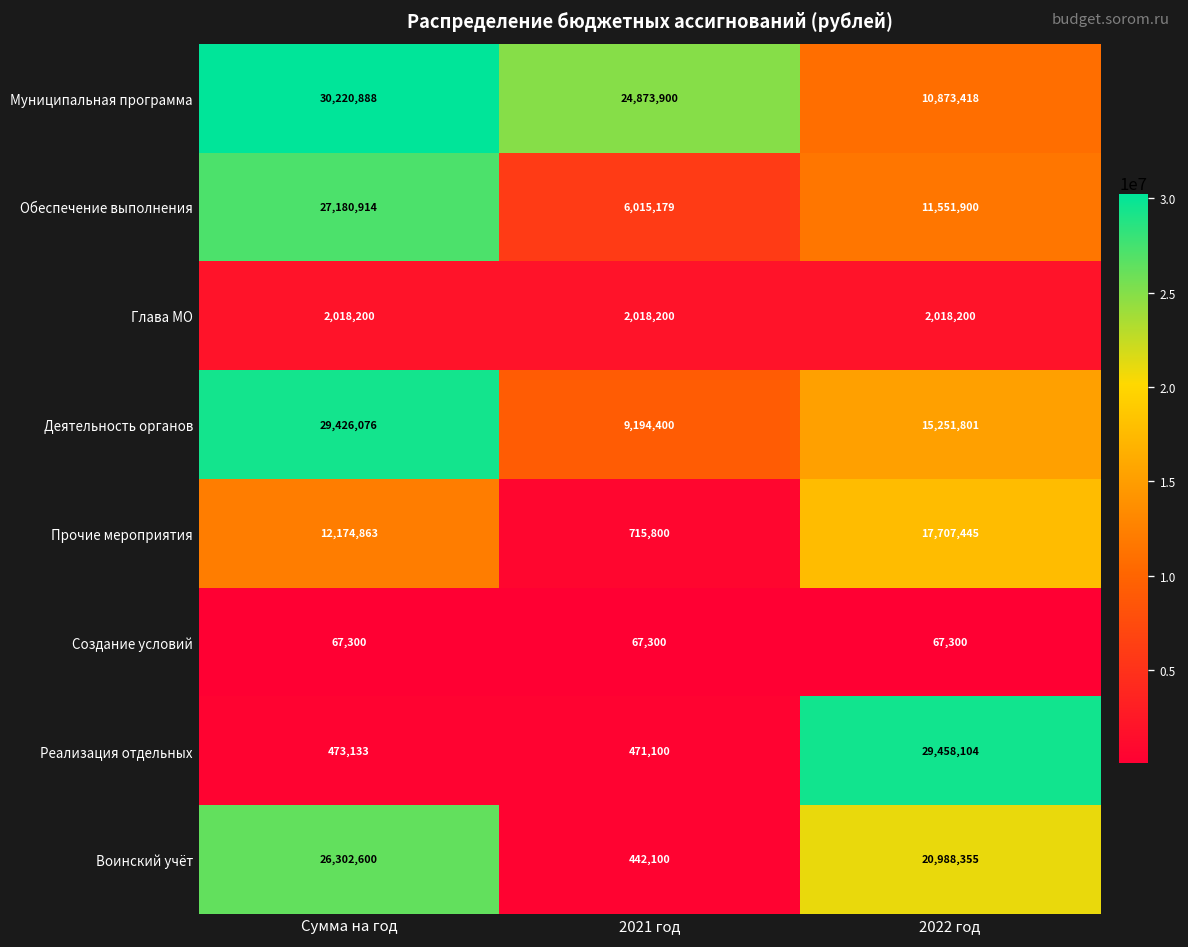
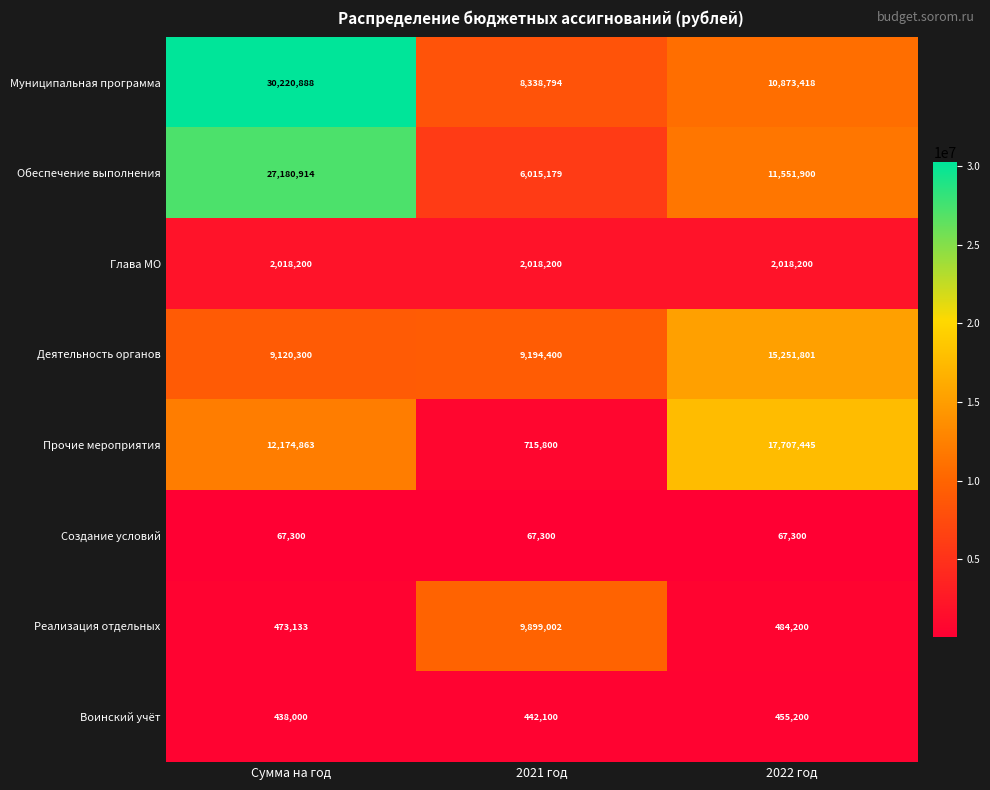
  {
    "Муниципальная программа": {
      "Сумма на год": "30,220,888",
-     "2021 год": "24,873,900",
+     "2021 год": "8,338,794",
      "2022 год": "10,873,418"
    },
    "Обеспечение выполнения": {
      "Сумма на год": "27,180,914",
      "2021 год": "6,015,179",
      "2022 год": "11,551,900"
    },
    "Глава МО": {
      "Сумма на год": "2,018,200",
      "2021 год": "2,018,200",
      "2022 год": "2,018,200"
    },
    "Деятельность органов": {
-     "Сумма на год": "29,426,076",
+     "Сумма на год": "9,120,300",
      "2021 год": "9,194,400",
      "2022 год": "15,251,801"
    },
    "Прочие мероприятия": {
      "Сумма на год": "12,174,863",
      "2021 год": "715,800",
      "2022 год": "17,707,445"
    },
    "Создание условий": {
      "Сумма на год": "67,300",
      "2021 год": "67,300",
      "2022 год": "67,300"
    },
    "Реализация отдельных": {
      "Сумма на год": "473,133",
-     "2021 год": "471,100",
-     "2022 год": "29,458,104"
+     "2021 год": "9,899,002",
+     "2022 год": "484,200"
    },
    "Воинский учёт": {
-     "Сумма на год": "26,302,600",
+     "Сумма на год": "438,000",
      "2021 год": "442,100",
-     "2022 год": "20,988,355"
+     "2022 год": "455,200"
    }
  }
